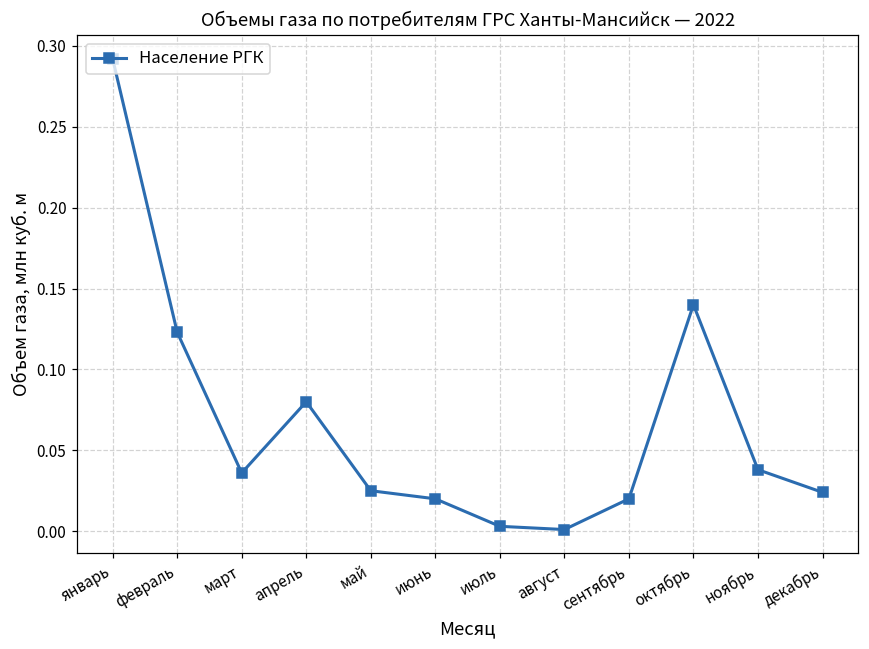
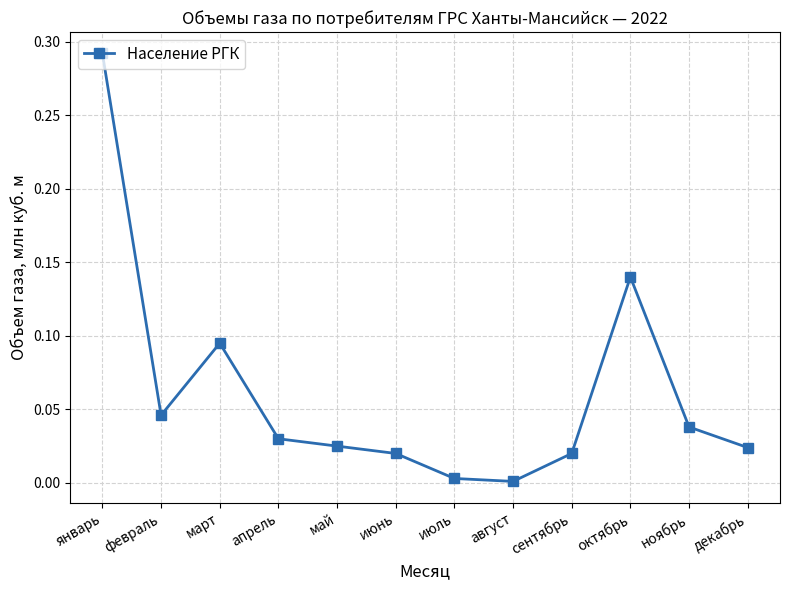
  {
-   "февраль": 0.123,
-   "март": 0.036,
-   "апрель": 0.08,
+   "февраль": 0.046,
+   "март": 0.095,
+   "апрель": 0.03,
    "май": 0.025,
    "июнь": 0.020,
    "июль": 0.003,
    "август": 0.001,
    "сентябрь": 0.020,
    "октябрь": 0.140,
    "ноябрь": 0.038,
    "декабрь": 0.024
  }
